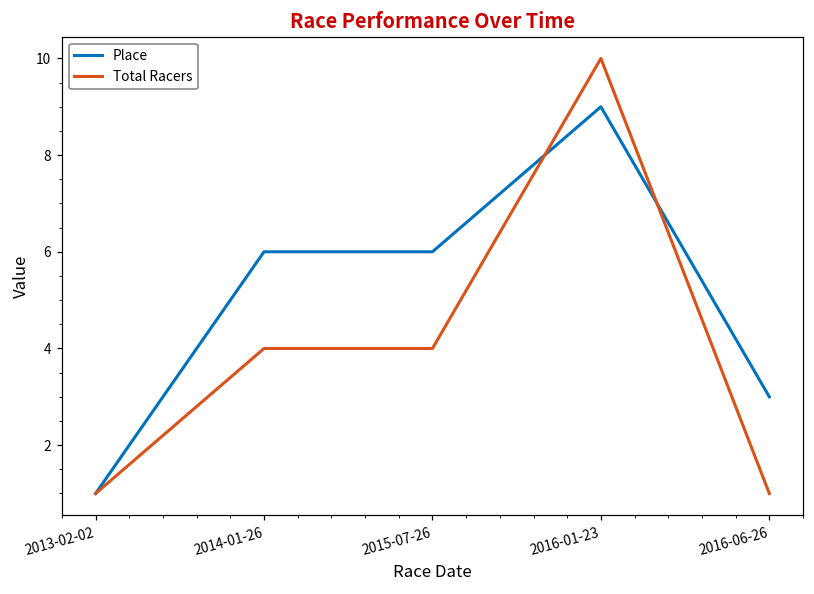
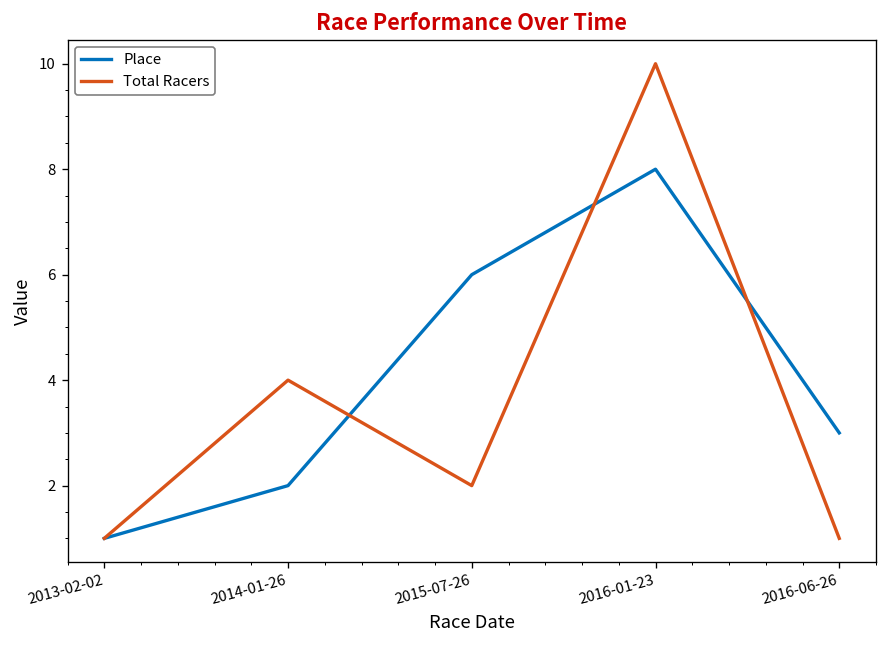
  {
    "Place": {
-     "2014-01-26": 6,
+     "2014-01-26": 2,
      "2015-07-26": 6,
-     "2016-01-23": 9,
+     "2016-01-23": 8,
      "2016-06-26": 3
    },
    "Total Racers": {
      "2014-01-26": 4,
-     "2015-07-26": 4,
+     "2015-07-26": 2,
      "2016-01-23": 10,
      "2016-06-26": 1
    }
  }
